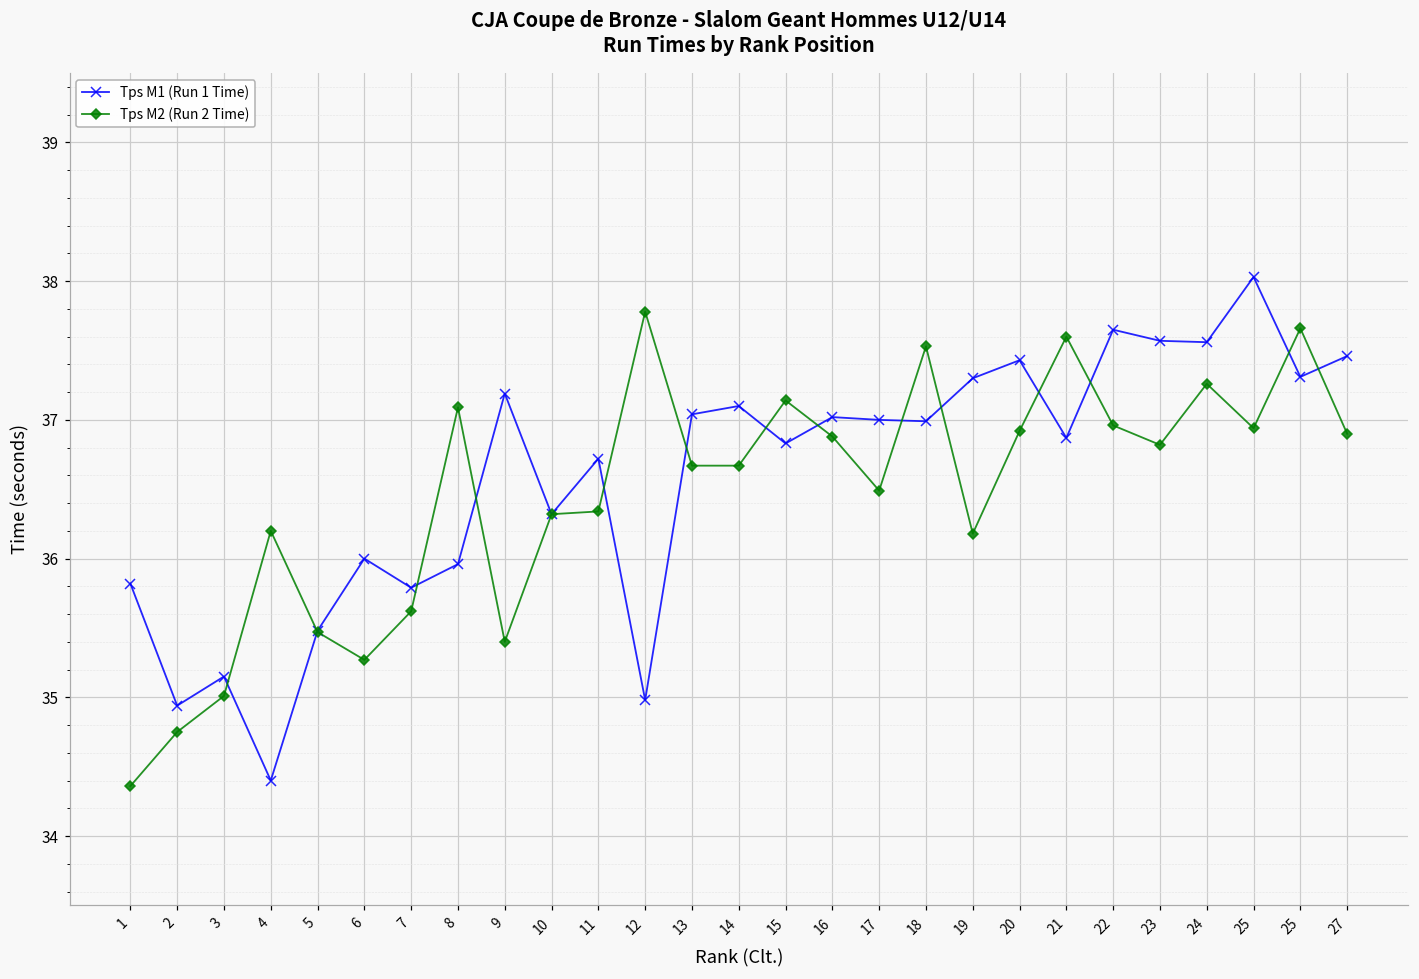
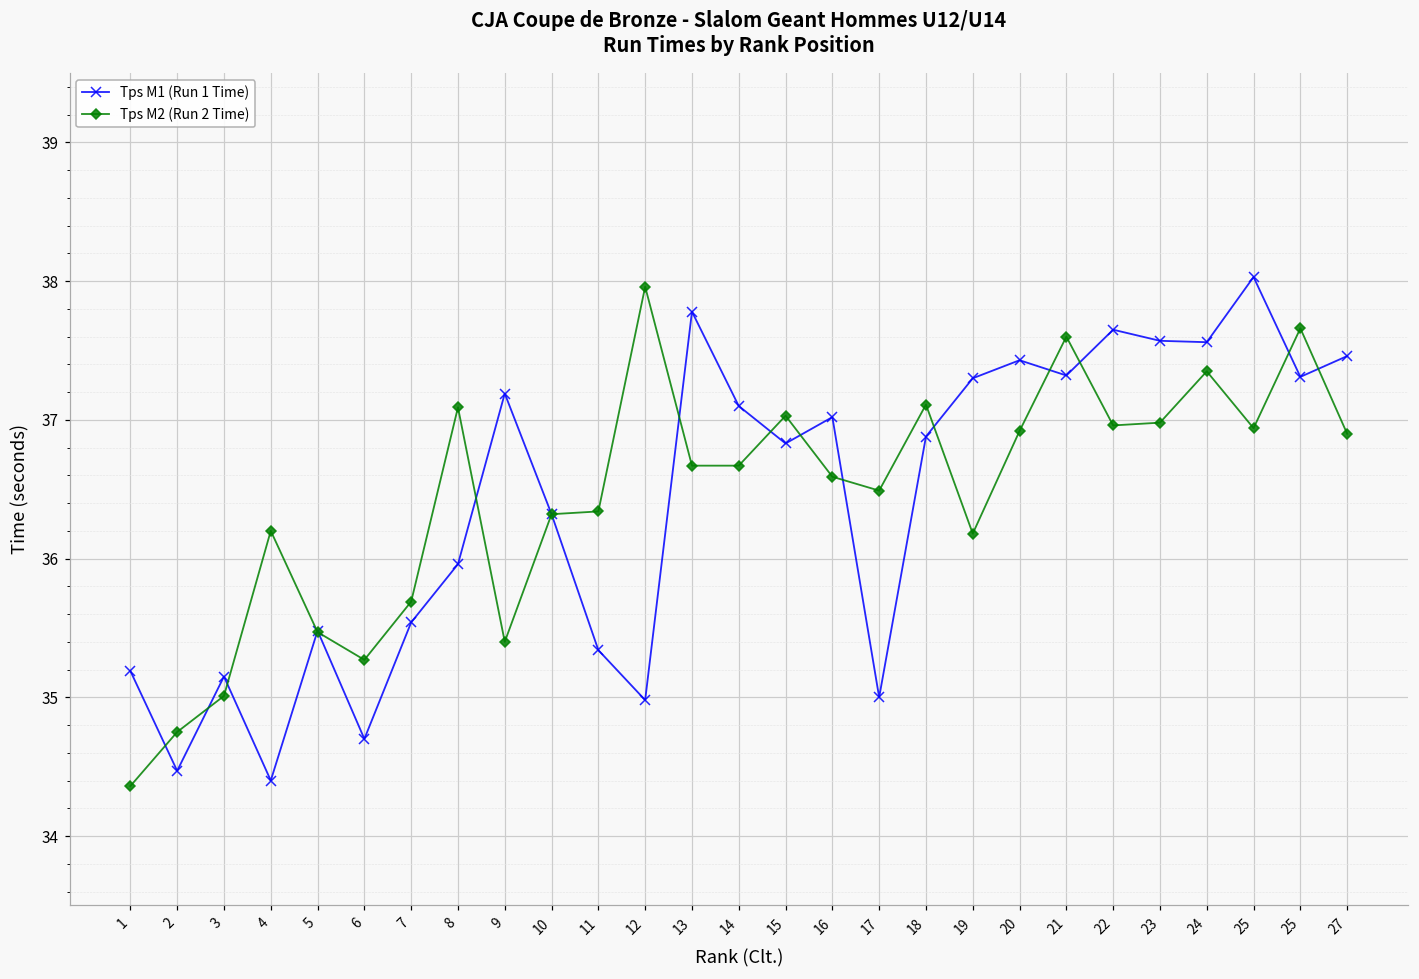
  {
    "Tps M1 (Run 1 Time)": {
-     "1": 35.82,
-     "2": 34.94,
+     "1": 35.19,
+     "2": 34.47,
      "3": 35.15,
      "4": 34.40,
-     "6": 36.0,
-     "7": 35.79,
+     "6": 34.7,
+     "7": 35.54,
      "8": 35.96,
      "9": 37.19,
-     "11": 36.72,
+     "11": 35.34,
      "12": 34.98,
-     "13": 37.04,
+     "13": 37.78,
      "14": 37.10,
      "15": 36.83,
      "16": 37.02,
-     "17": 37,
-     "18": 36.99,
+     "17": 35,
+     "18": 36.88,
      "19": 37.30,
      "20": 37.43,
-     "21": 36.87,
+     "21": 37.32,
      "22": 37.65,
      "23": 37.57,
      "24": 37.56,
      "27": 37.46
    },
    "Tps M2 (Run 2 Time)": {
      "1": 34.36,
      "2": 34.75,
      "3": 35.01,
      "4": 36.20,
      "6": 35.27,
-     "7": 35.62,
+     "7": 35.69,
      "8": 37.09,
      "9": 35.40,
      "11": 36.34,
-     "12": 37.78,
+     "12": 37.96,
      "13": 36.67,
      "14": 36.67,
-     "15": 37.14,
-     "16": 36.88,
+     "15": 37.03,
+     "16": 36.59,
      "17": 36.49,
-     "18": 37.53,
+     "18": 37.11,
      "19": 36.18,
      "20": 36.92,
      "21": 37.60,
      "22": 36.96,
-     "23": 36.82,
-     "24": 37.26,
+     "23": 36.98,
+     "24": 37.35,
      "27": 36.90
    }
  }
